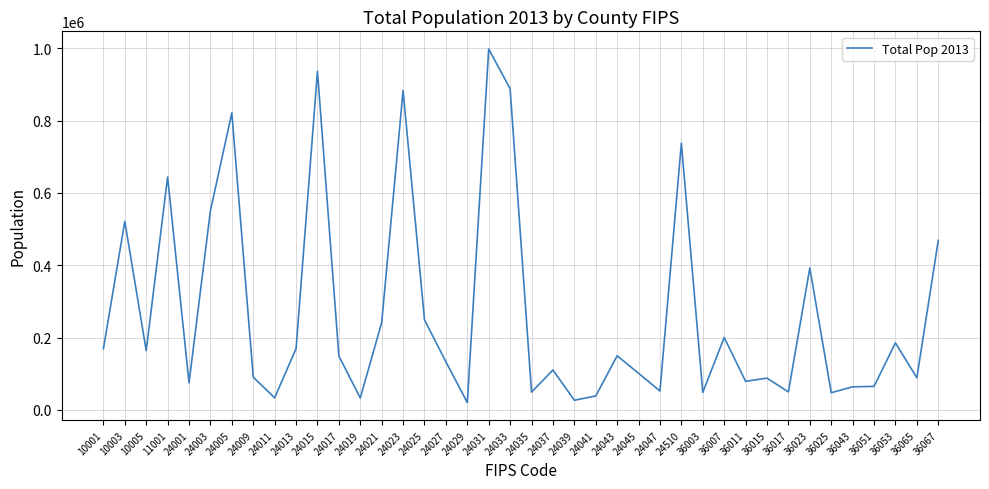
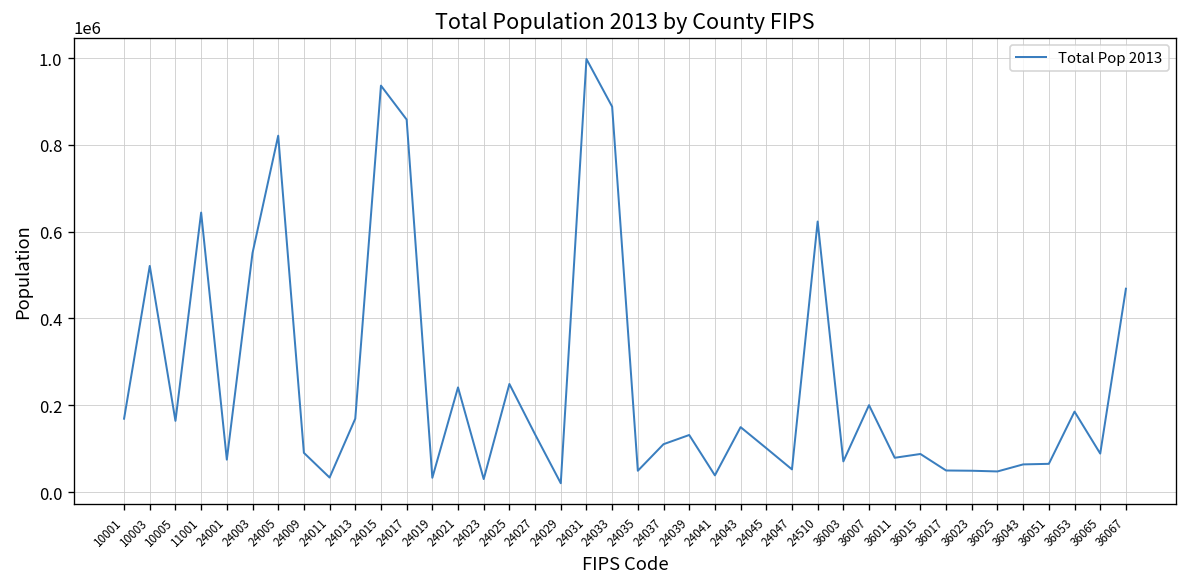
  {
    "10001": 170000,
    "10003": 520000,
    "10005": 160000,
    "11001": 640000,
    "24001": 70000,
    "24003": 550000,
    "24005": 820000,
    "24009": 90000,
    "24011": 30000,
    "24013": 170000,
    "24015": 940000,
-   "24017": 150000,
+   "24017": 860000,
    "24019": 30000,
    "24021": 240000,
-   "24023": 880000,
+   "24023": 30000,
    "24025": 250000,
    "24027": 130000,
    "24029": 20000,
    "24031": 1000000,
    "24033": 890000,
    "24035": 50000,
    "24037": 110000,
-   "24039": 30000,
+   "24039": 130000,
    "24041": 40000,
    "24043": 150000,
    "24045": 100000,
    "24047": 50000,
-   "24510": 740000,
-   "36003": 50000,
+   "24510": 620000,
+   "36003": 70000,
    "36007": 200000,
    "36011": 80000,
    "36015": 90000,
    "36017": 50000,
-   "36023": 390000,
+   "36023": 50000,
    "36025": 50000,
    "36043": 60000,
    "36051": 70000,
    "36053": 190000,
    "36065": 90000,
    "36067": 470000
  }
